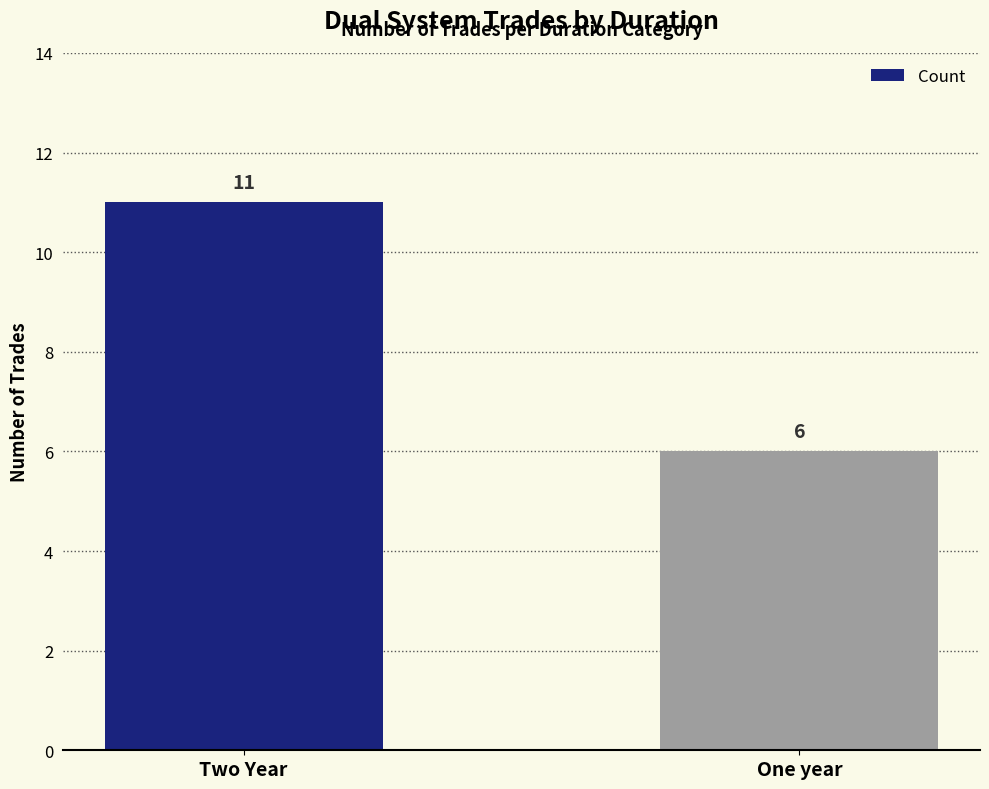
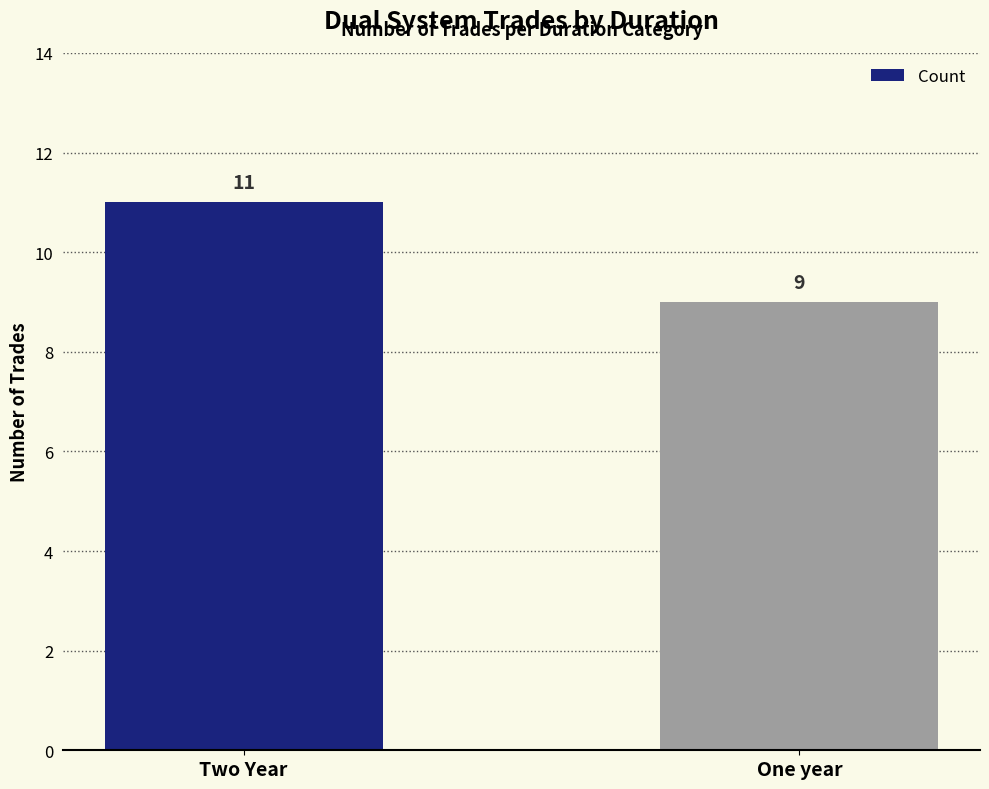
  {
    "Two Year": 11,
-   "One year": 6
+   "One year": 9
  }
